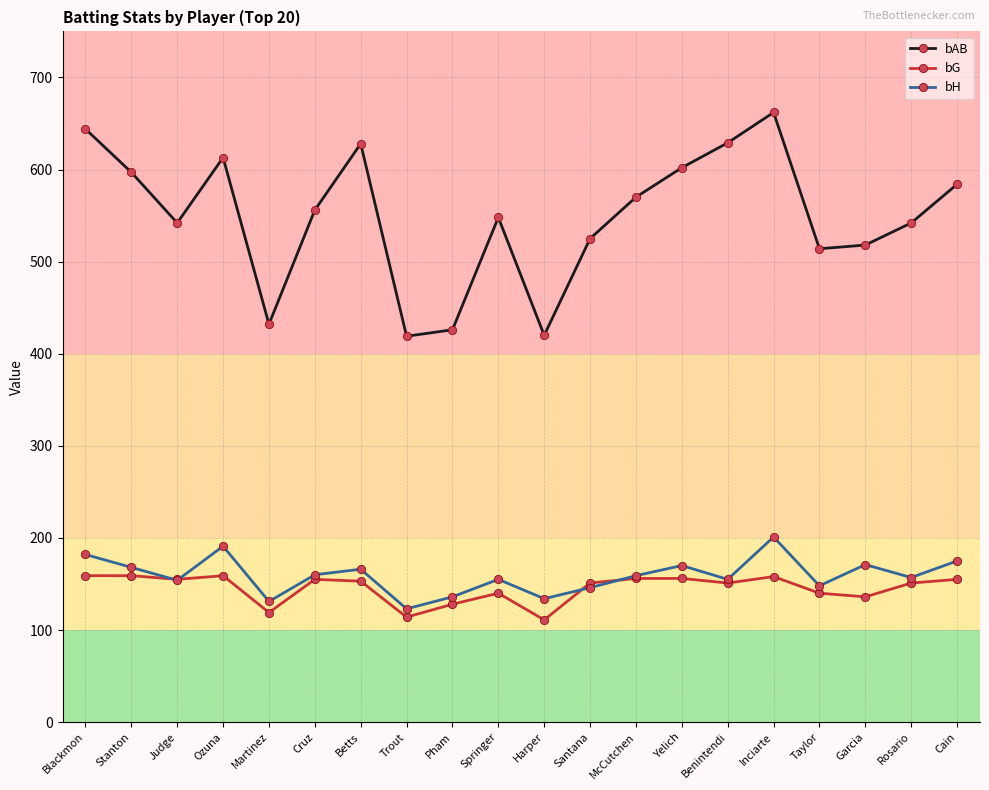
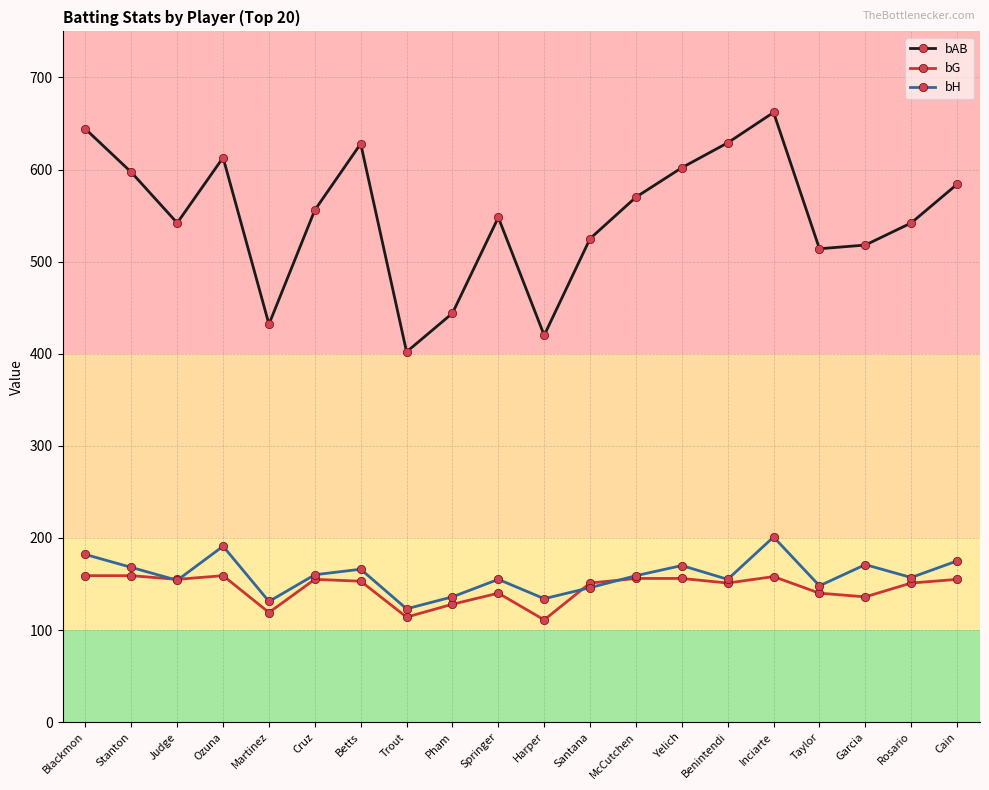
  {
    "bAB": {
      "Blackmon": 640,
      "Stanton": 600,
      "Judge": 540,
      "Ozuna": 610,
      "Martinez": 430,
      "Cruz": 560,
      "Betts": 630,
-     "Trout": 420,
-     "Pham": 430,
+     "Trout": 400,
+     "Pham": 440,
      "Springer": 550,
      "Harper": 420,
      "Santana": 530,
      "McCutchen": 570,
      "Yelich": 600,
      "Benintendi": 630,
      "Inciarte": 660,
      "Taylor": 510,
      "Garcia": 520,
      "Rosario": 540,
      "Cain": 580
    },
    "bG": {
      "Blackmon": 160,
      "Stanton": 160,
      "Ozuna": 160,
      "Martinez": 120,
      "Cruz": 160,
      "Betts": 150,
      "Trout": 110,
      "Pham": 130,
      "Springer": 140,
      "Harper": 110,
      "Santana": 150,
      "McCutchen": 160,
      "Yelich": 160,
      "Benintendi": 150,
      "Inciarte": 160,
      "Taylor": 140,
      "Garcia": 140,
      "Rosario": 150,
      "Cain": 160
    },
    "bH": {
      "Blackmon": 180,
      "Stanton": 170,
      "Ozuna": 190,
      "Martinez": 130,
      "Cruz": 160,
      "Betts": 170,
      "Trout": 120,
      "Pham": 140,
      "Springer": 160,
      "Harper": 130,
      "Santana": 150,
      "McCutchen": 160,
      "Yelich": 170,
      "Benintendi": 160,
      "Inciarte": 200,
      "Taylor": 150,
      "Garcia": 170,
      "Rosario": 160,
      "Cain": 180
    }
  }
